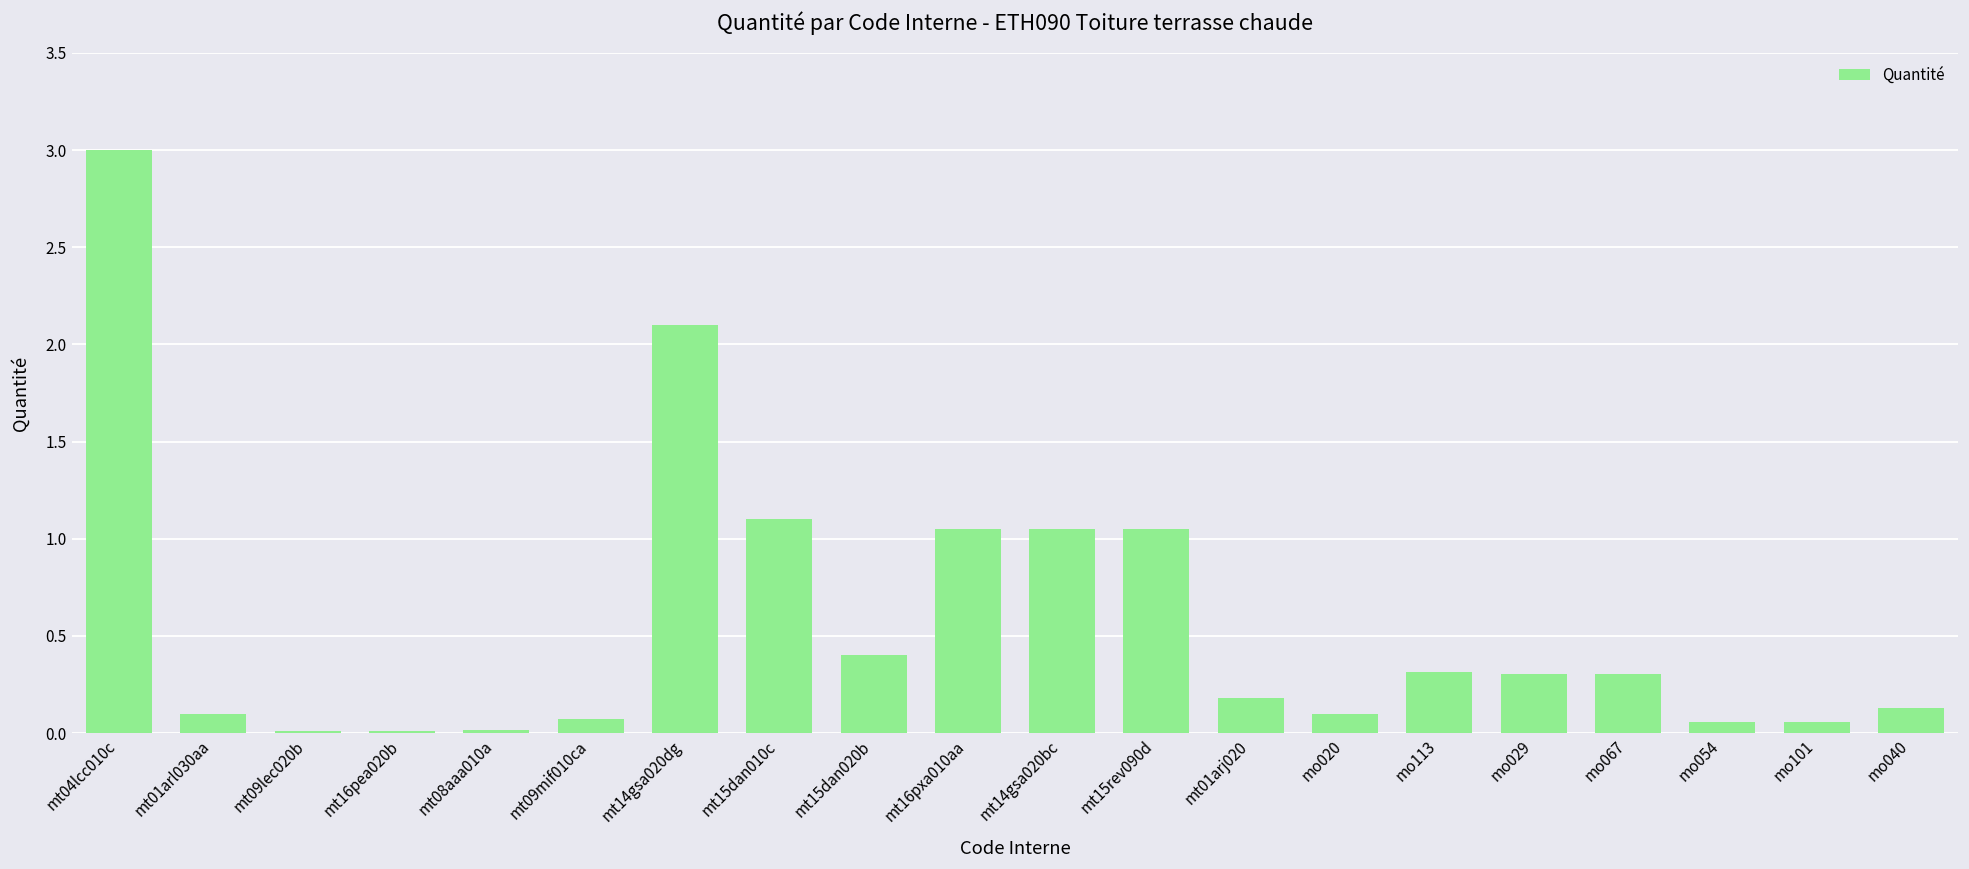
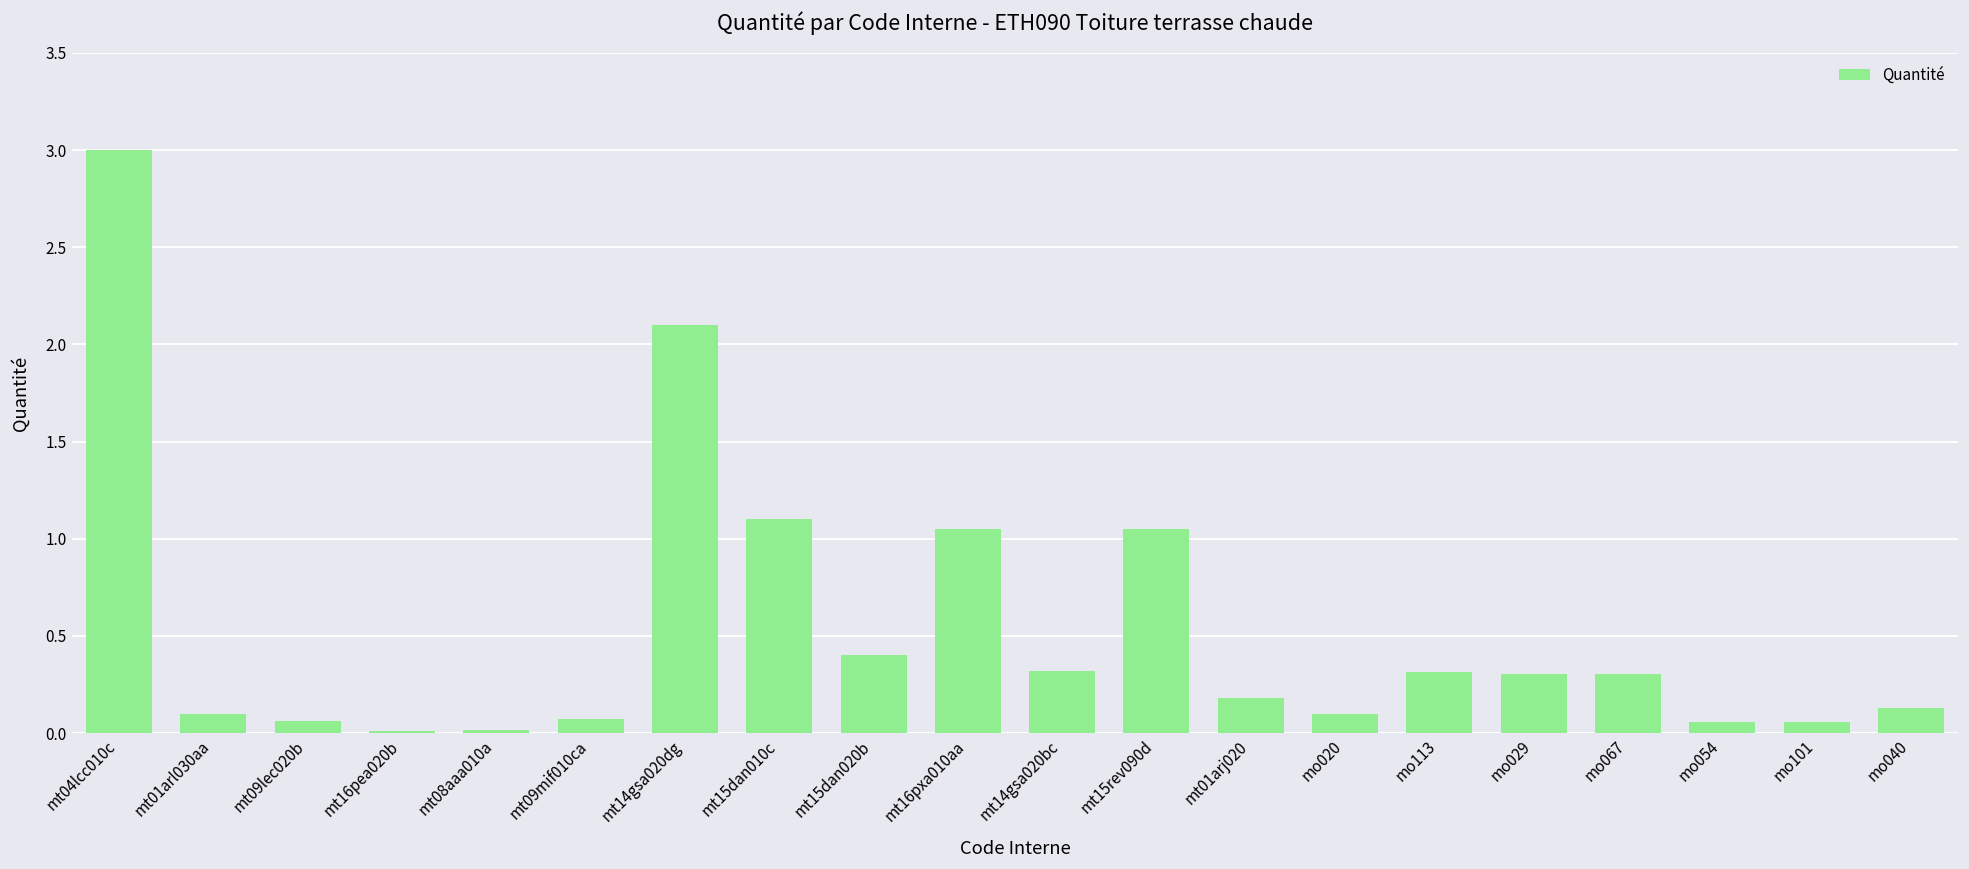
  {
    "mt04lcc010c": 3.00,
    "mt01arl030aa": 0.10,
-   "mt09lec020b": 0.01,
+   "mt09lec020b": 0.06,
    "mt09mif010ca": 0.08,
    "mt14gsa020dg": 2.10,
    "mt15dan010c": 1.10,
    "mt15dan020b": 0.40,
    "mt16pxa010aa": 1.05,
-   "mt14gsa020bc": 1.05,
+   "mt14gsa020bc": 0.32,
    "mt15rev090d": 1.05,
    "mt01arj020": 0.18,
    "mo020": 0.10,
    "mo113": 0.32,
    "mo029": 0.31,
    "mo067": 0.31,
    "mo054": 0.06,
    "mo101": 0.06,
    "mo040": 0.13
  }
